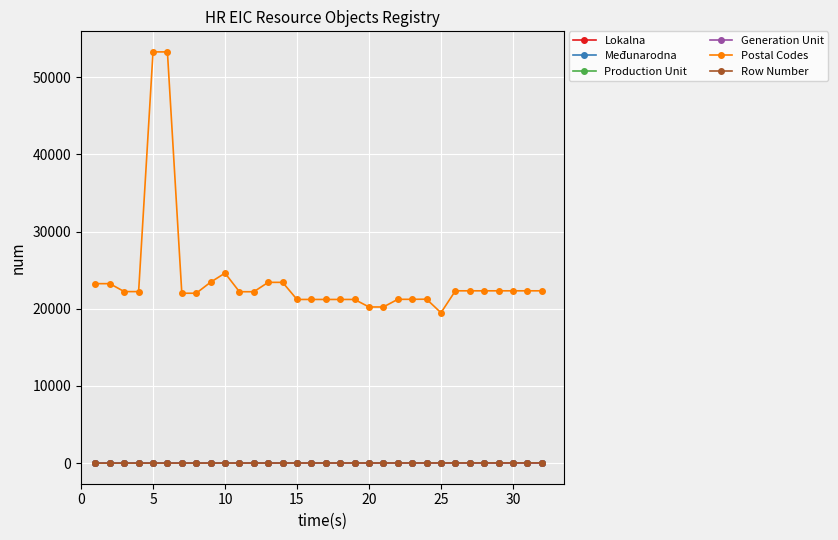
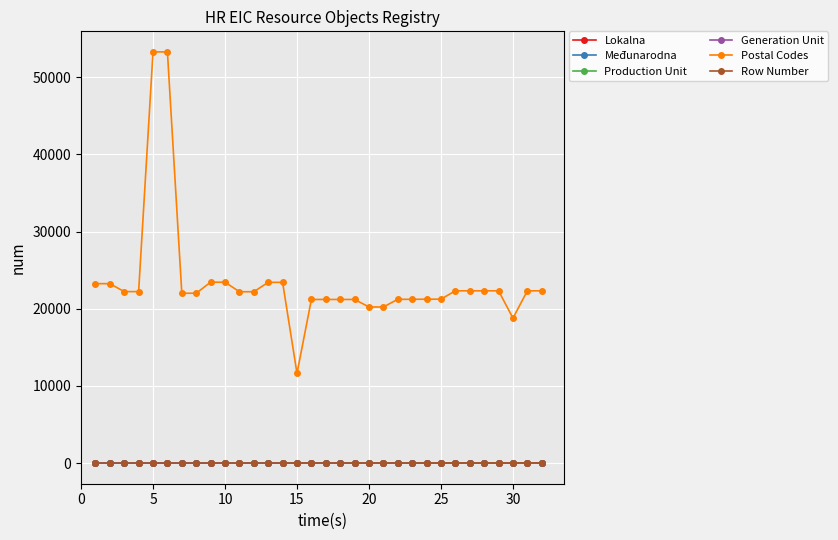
  {
    "Row Number": {
      "5": 0,
      "10": 0,
      "15": 0,
      "20": 0,
      "25": 0,
      "30": 0
    },
    "Postal Codes": {
      "5": 53000,
-     "10": 25000,
-     "15": 21000,
+     "10": 23000,
+     "15": 12000,
      "20": 20000,
-     "25": 19000,
-     "30": 22000
+     "25": 21000,
+     "30": 19000
    }
  }
